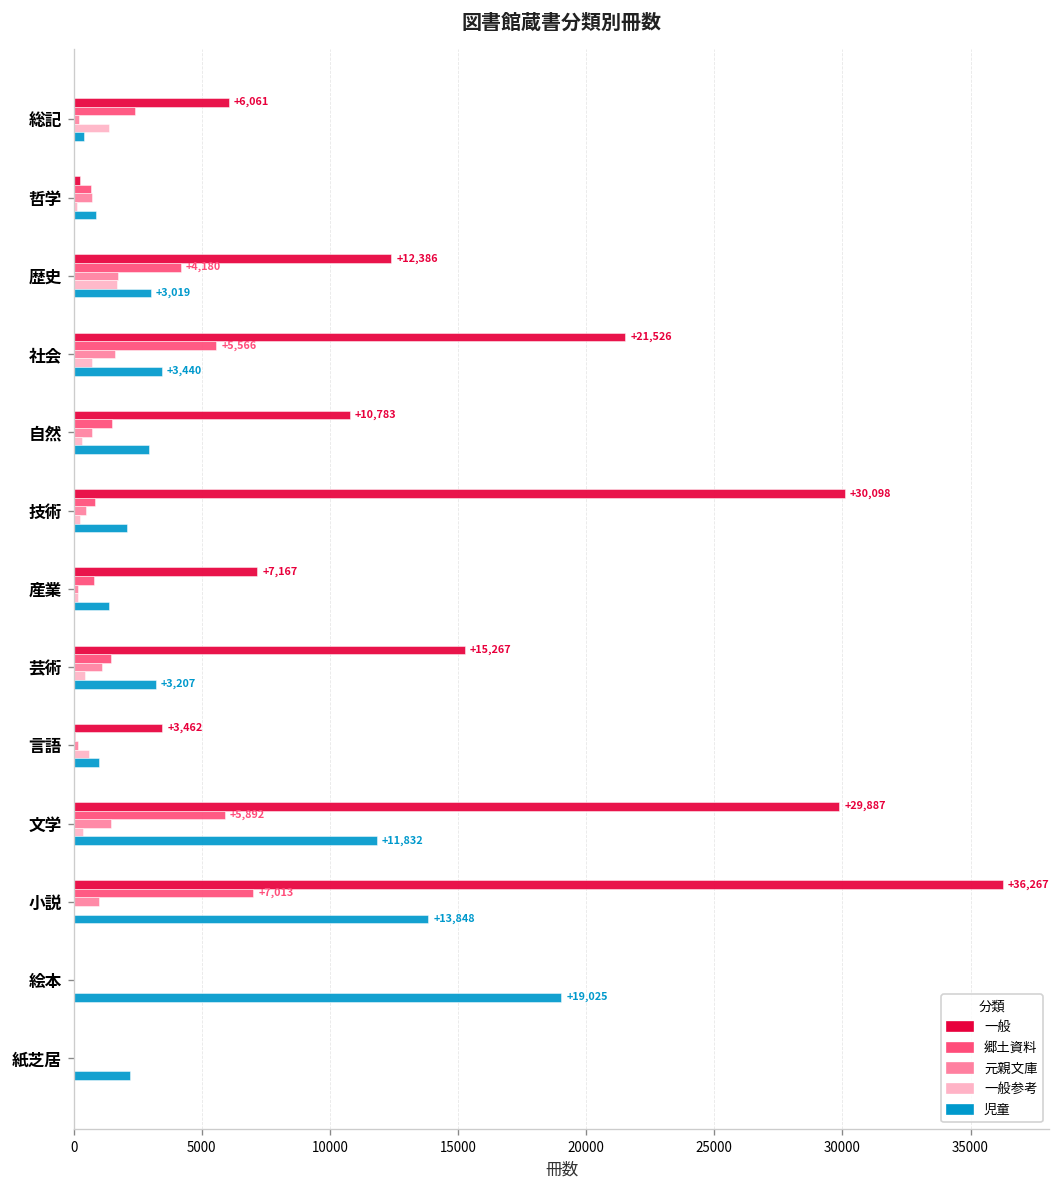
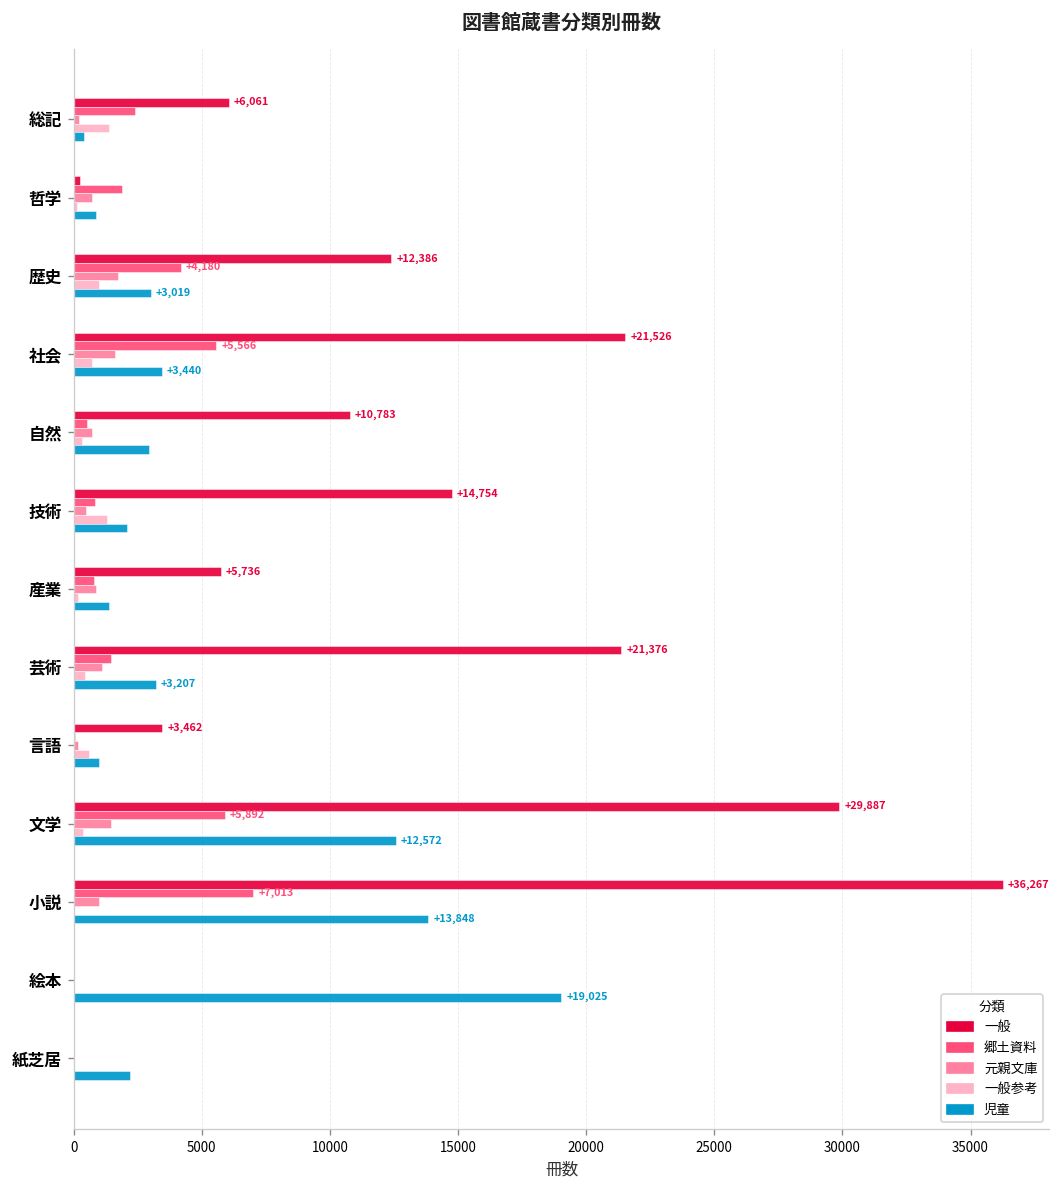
  {
    "一般": {
      "総記": "+6,061",
      "歴史": "+12,386",
      "社会": "+21,526",
      "自然": "+10,783",
-     "技術": "+30,098",
-     "産業": "+7,167",
-     "芸術": "+15,267",
+     "技術": "+14,754",
+     "産業": "+5,736",
+     "芸術": "+21,376",
      "言語": "+3,462",
      "文学": "+29,887",
      "小説": "+36,267"
    },
    "郷土資料": {
      "総記": "2400",
-     "哲学": "700",
-     "自然": "1500",
+     "哲学": "1900",
+     "自然": "500",
      "技術": "800",
      "産業": "800",
      "芸術": "1500",
      "紙芝居": "0"
    },
    "元親文庫": {
      "総記": "200",
      "哲学": "700",
      "歴史": "1700",
      "社会": "1600",
      "自然": "700",
      "技術": "500",
-     "産業": "200",
+     "産業": "900",
      "芸術": "1100",
      "言語": "200",
      "文学": "1500",
      "小説": "1000",
      "絵本": "0",
      "紙芝居": "0"
    },
    "一般参考": {
      "総記": "1400",
      "哲学": "100",
-     "歴史": "1700",
+     "歴史": "1000",
      "社会": "700",
      "自然": "300",
-     "技術": "300",
+     "技術": "1300",
      "産業": "200",
      "芸術": "400",
      "言語": "600",
      "文学": "400",
      "小説": "0",
      "絵本": "0",
      "紙芝居": "0"
    },
    "児童": {
      "歴史": "+3,019",
      "社会": "+3,440",
      "芸術": "+3,207",
-     "文学": "+11,832",
+     "文学": "+12,572",
      "小説": "+13,848",
      "絵本": "+19,025"
    }
  }
